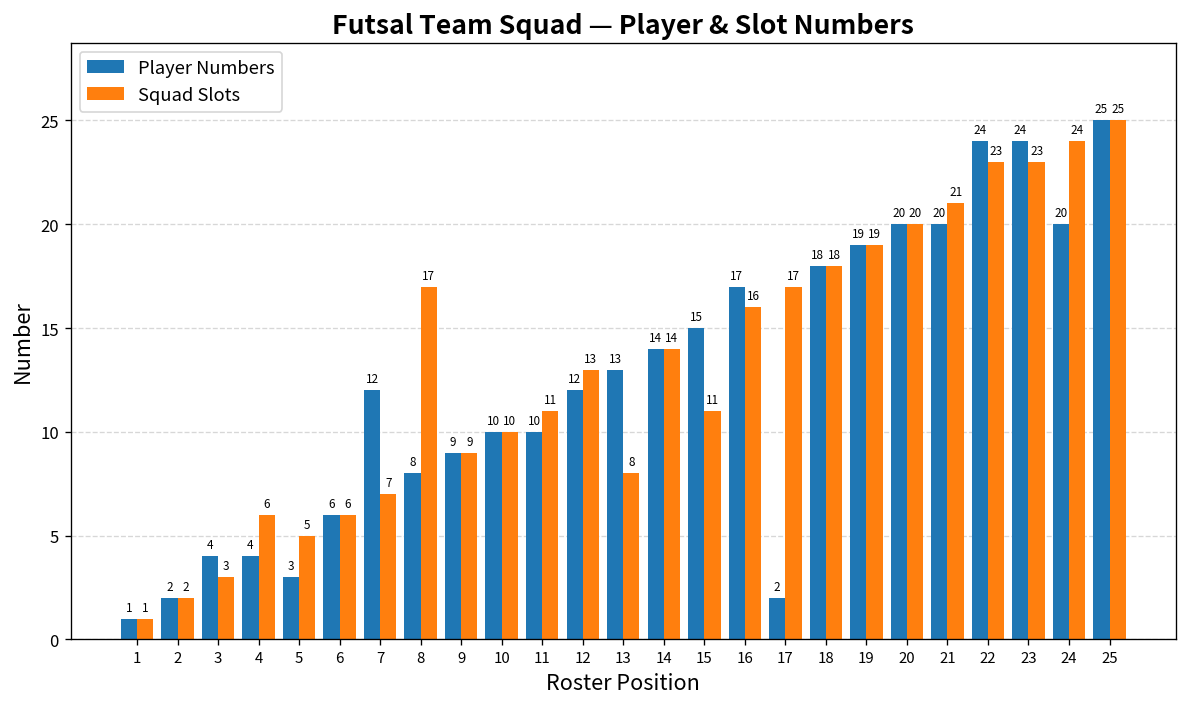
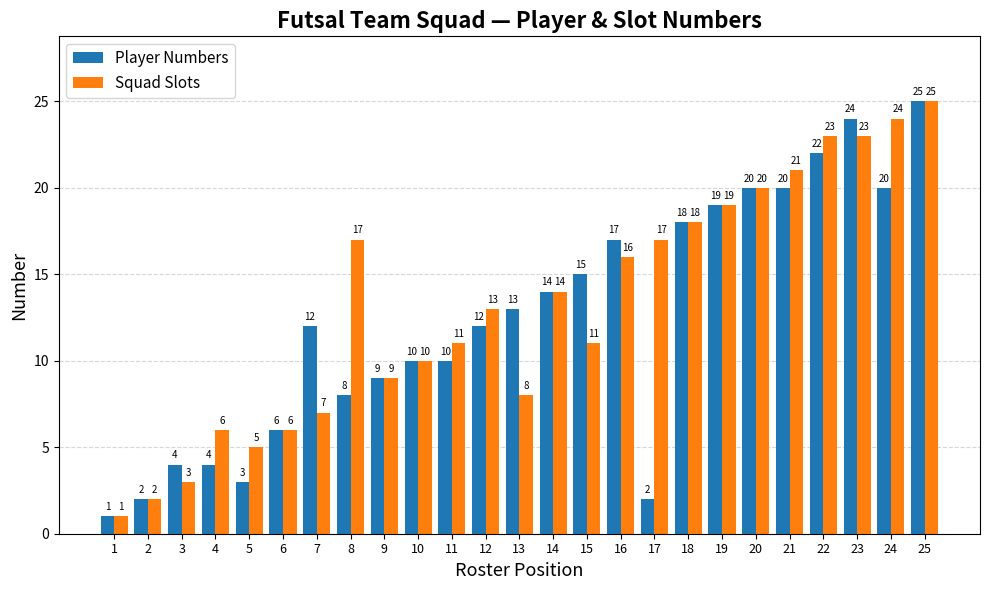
  {
    "Player Numbers": {
      "1": 1,
      "2": 2,
      "3": 4,
      "4": 4,
      "5": 3,
      "6": 6,
      "7": 12,
      "8": 8,
      "9": 9,
      "10": 10,
      "11": 10,
      "12": 12,
      "13": 13,
      "14": 14,
      "15": 15,
      "16": 17,
      "17": 2,
      "18": 18,
      "19": 19,
      "20": 20,
      "21": 20,
-     "22": 24,
+     "22": 22,
      "23": 24,
      "24": 20,
      "25": 25
    },
    "Squad Slots": {
      "1": 1,
      "2": 2,
      "3": 3,
      "4": 6,
      "5": 5,
      "6": 6,
      "7": 7,
      "8": 17,
      "9": 9,
      "10": 10,
      "11": 11,
      "12": 13,
      "13": 8,
      "14": 14,
      "15": 11,
      "16": 16,
      "17": 17,
      "18": 18,
      "19": 19,
      "20": 20,
      "21": 21,
      "22": 23,
      "23": 23,
      "24": 24,
      "25": 25
    }
  }
